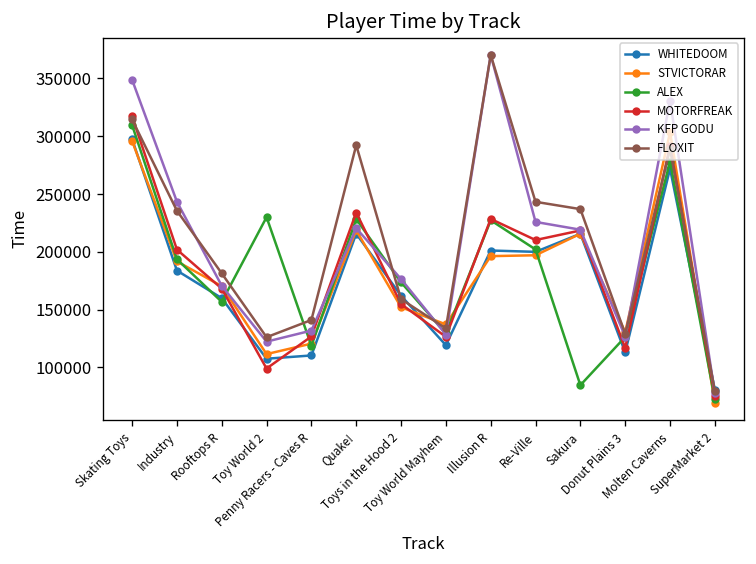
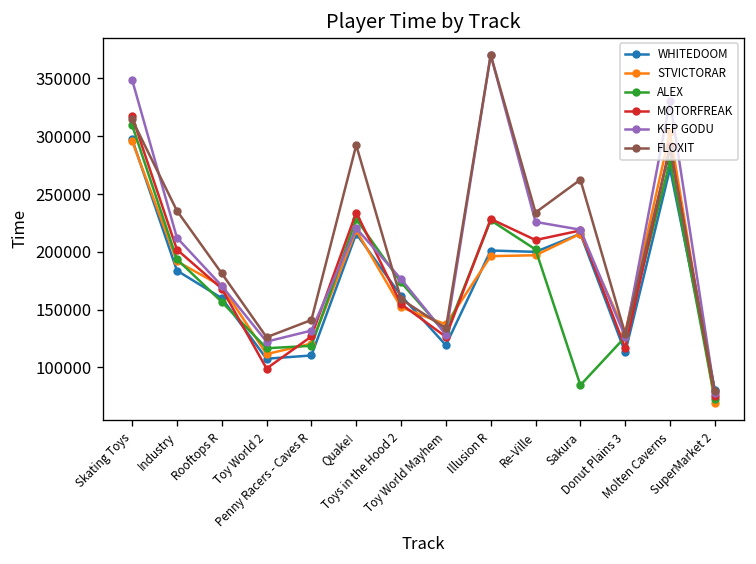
  {
    "WHITEDOOM": {
      "Industry": 180000,
      "Rooftops R": 160000,
      "Toy World 2": 110000,
      "Penny Racers - Caves R": 110000,
      "Quake!": 220000,
      "Toys in the Hood 2": 160000,
      "Toy World Mayhem": 120000,
      "Illusion R": 200000,
      "Donut Plains 3": 110000,
      "Molten Caverns": 270000
    },
    "STVICTORAR": {
      "Toy World 2": 110000,
      "Toys in the Hood 2": 150000,
      "Toy World Mayhem": 140000,
      "Illusion R": 200000,
      "Re-Ville": 200000,
      "SuperMarket 2": 70000
    },
    "ALEX": {
      "Skating Toys": 310000,
      "Rooftops R": 160000,
-     "Toy World 2": 230000,
+     "Toy World 2": 120000,
      "Quake!": 230000,
      "Toys in the Hood 2": 170000,
      "Sakura": 80000,
      "Molten Caverns": 280000,
      "SuperMarket 2": 70000
    },
    "MOTORFREAK": {
      "Skating Toys": 320000,
      "Industry": 200000,
      "Toy World 2": 100000,
      "Penny Racers - Caves R": 130000,
      "Quake!": 230000,
      "Toys in the Hood 2": 150000,
      "Re-Ville": 210000,
      "Donut Plains 3": 120000
    },
    "KFP GODU": {
      "Skating Toys": 350000,
-     "Industry": 240000,
+     "Industry": 210000,
      "Toy World 2": 120000,
      "Penny Racers - Caves R": 130000,
      "Toys in the Hood 2": 180000,
      "Re-Ville": 230000
    },
    "FLOXIT": {
      "Skating Toys": 310000,
      "Industry": 240000,
      "Rooftops R": 180000,
      "Toy World 2": 130000,
      "Penny Racers - Caves R": 140000,
      "Quake!": 290000,
      "Toys in the Hood 2": 160000,
      "Toy World Mayhem": 130000,
-     "Re-Ville": 240000,
-     "Sakura": 240000
+     "Re-Ville": 230000,
+     "Sakura": 260000
    }
  }
